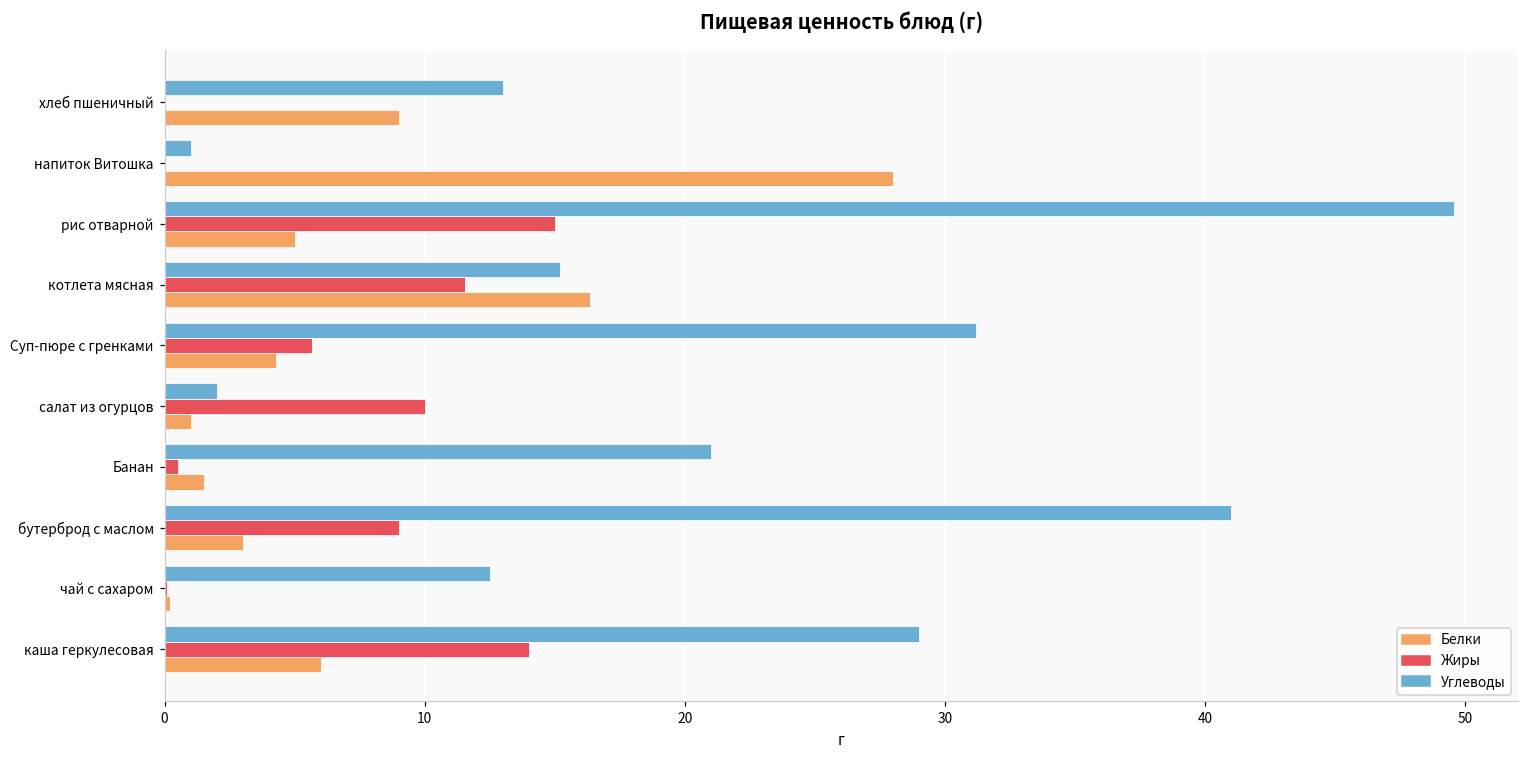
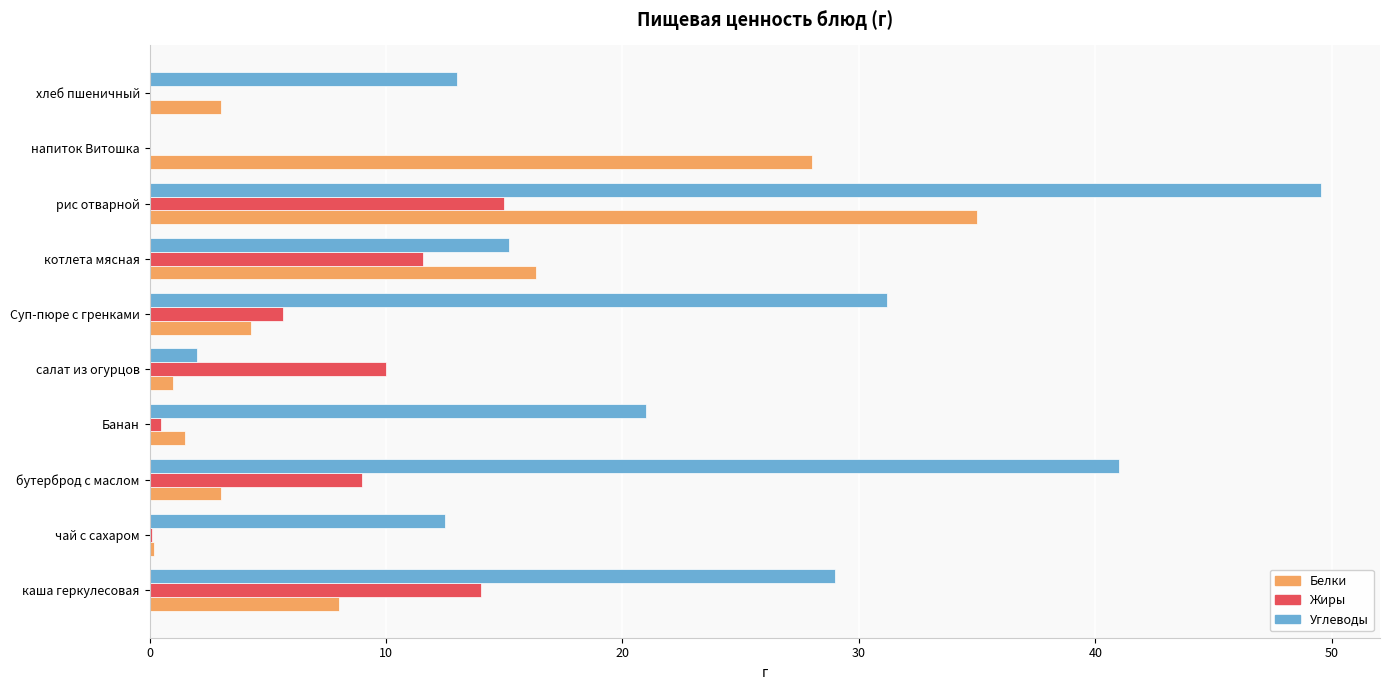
  {
    "Белки": {
-     "хлеб пшеничный": 9,
+     "хлеб пшеничный": 3,
      "напиток Витошка": 28,
-     "рис отварной": 5,
+     "рис отварной": 35,
      "котлета мясная": 16.4,
      "Суп-пюре с гренками": 4.3,
      "салат из огурцов": 1,
      "Банан": 1.5,
      "бутерброд с маслом": 3,
      "чай с сахаром": 0.2,
-     "каша геркулесовая": 6
+     "каша геркулесовая": 8
    },
    "Жиры": {
      "хлеб пшеничный": 0,
      "напиток Витошка": 0,
      "рис отварной": 15,
      "котлета мясная": 11.6,
      "Суп-пюре с гренками": 5.7,
      "салат из огурцов": 10,
      "Банан": 0.5,
      "бутерброд с маслом": 9,
      "каша геркулесовая": 14
    },
    "Углеводы": {
      "хлеб пшеничный": 13,
-     "напиток Витошка": 1,
+     "напиток Витошка": 0,
      "рис отварной": 49.6,
      "котлета мясная": 15.2,
      "Суп-пюре с гренками": 31.2,
      "салат из огурцов": 2,
      "Банан": 21,
      "бутерброд с маслом": 41,
      "чай с сахаром": 12.5,
      "каша геркулесовая": 29
    }
  }
